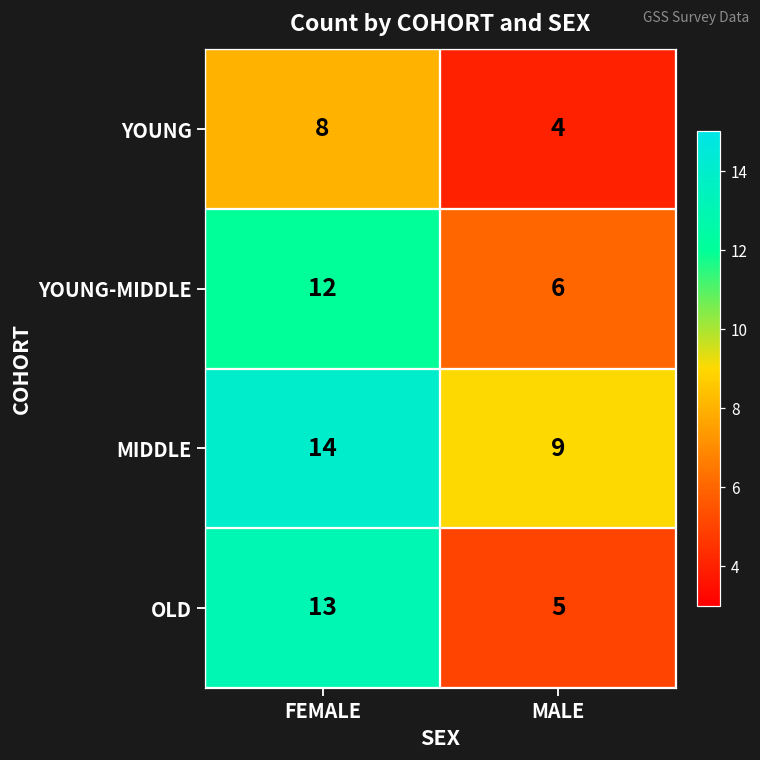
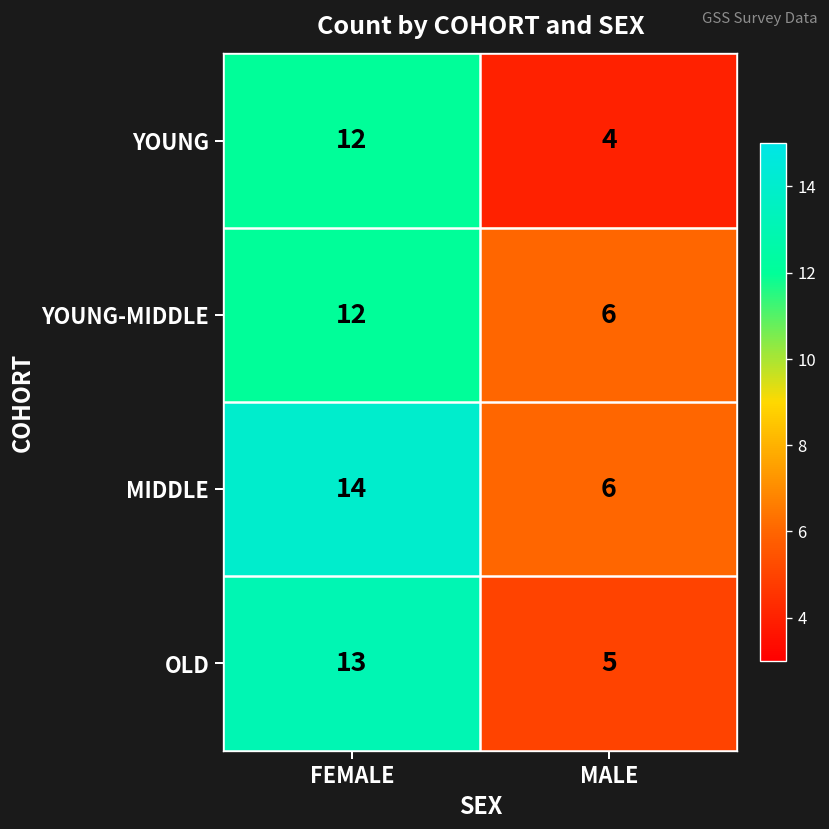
  {
    "YOUNG": {
-     "FEMALE": 8,
+     "FEMALE": 12,
      "MALE": 4
    },
    "YOUNG-MIDDLE": {
      "FEMALE": 12,
      "MALE": 6
    },
    "MIDDLE": {
      "FEMALE": 14,
-     "MALE": 9
+     "MALE": 6
    },
    "OLD": {
      "FEMALE": 13,
      "MALE": 5
    }
  }
